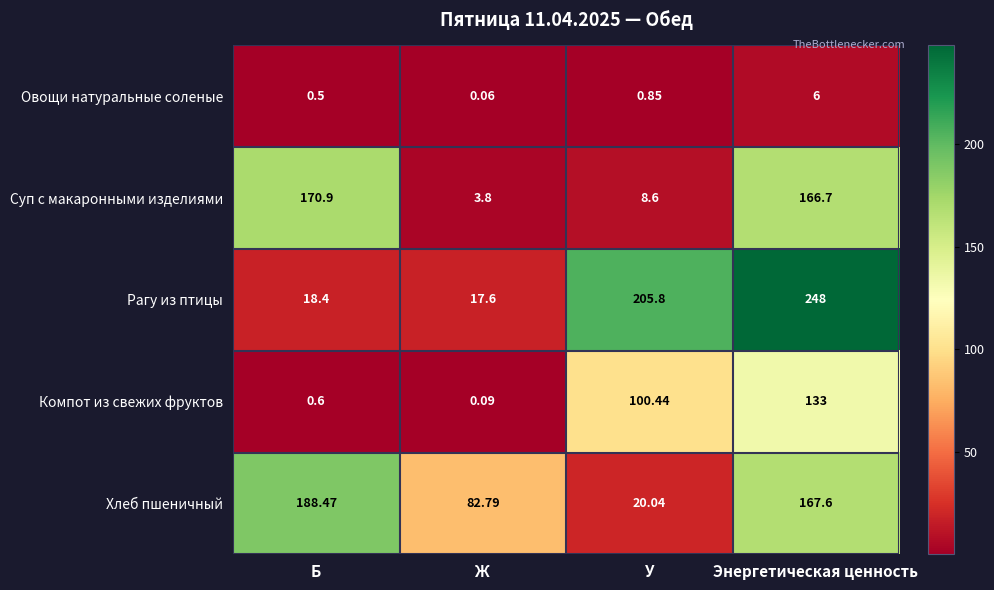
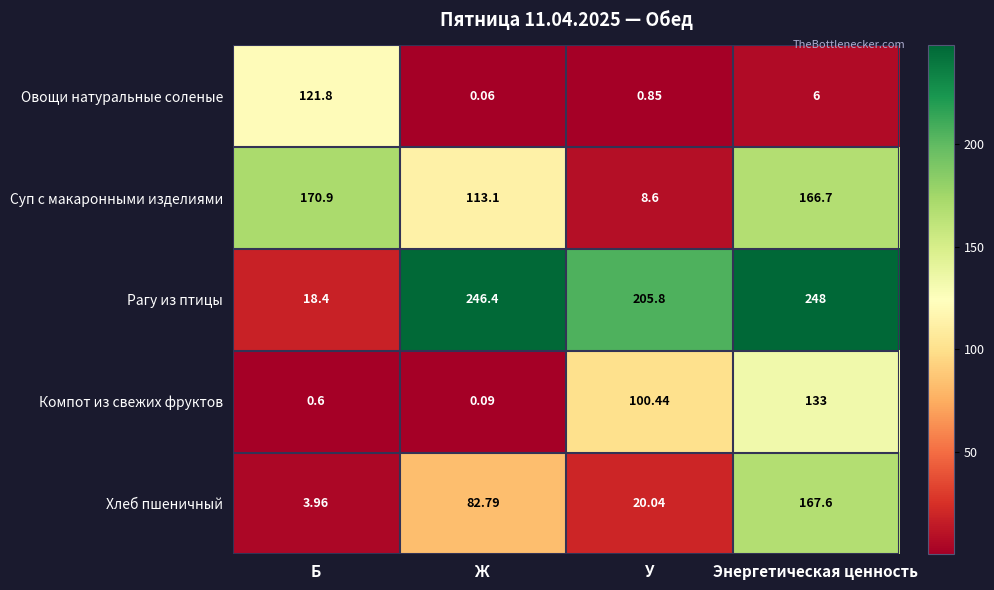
  {
    "Овощи натуральные соленые": {
-     "Б": 0.5,
+     "Б": 121.8,
      "Ж": 0.06,
      "У": 0.85,
      "Энергетическая ценность": 6
    },
    "Суп с макаронными изделиями": {
      "Б": 170.9,
-     "Ж": 3.8,
+     "Ж": 113.1,
      "У": 8.6,
      "Энергетическая ценность": 166.7
    },
    "Рагу из птицы": {
      "Б": 18.4,
-     "Ж": 17.6,
+     "Ж": 246.4,
      "У": 205.8,
      "Энергетическая ценность": 248
    },
    "Компот из свежих фруктов": {
      "Б": 0.6,
      "Ж": 0.09,
      "У": 100.44,
      "Энергетическая ценность": 133
    },
    "Хлеб пшеничный": {
-     "Б": 188.47,
+     "Б": 3.96,
      "Ж": 82.79,
      "У": 20.04,
      "Энергетическая ценность": 167.6
    }
  }
